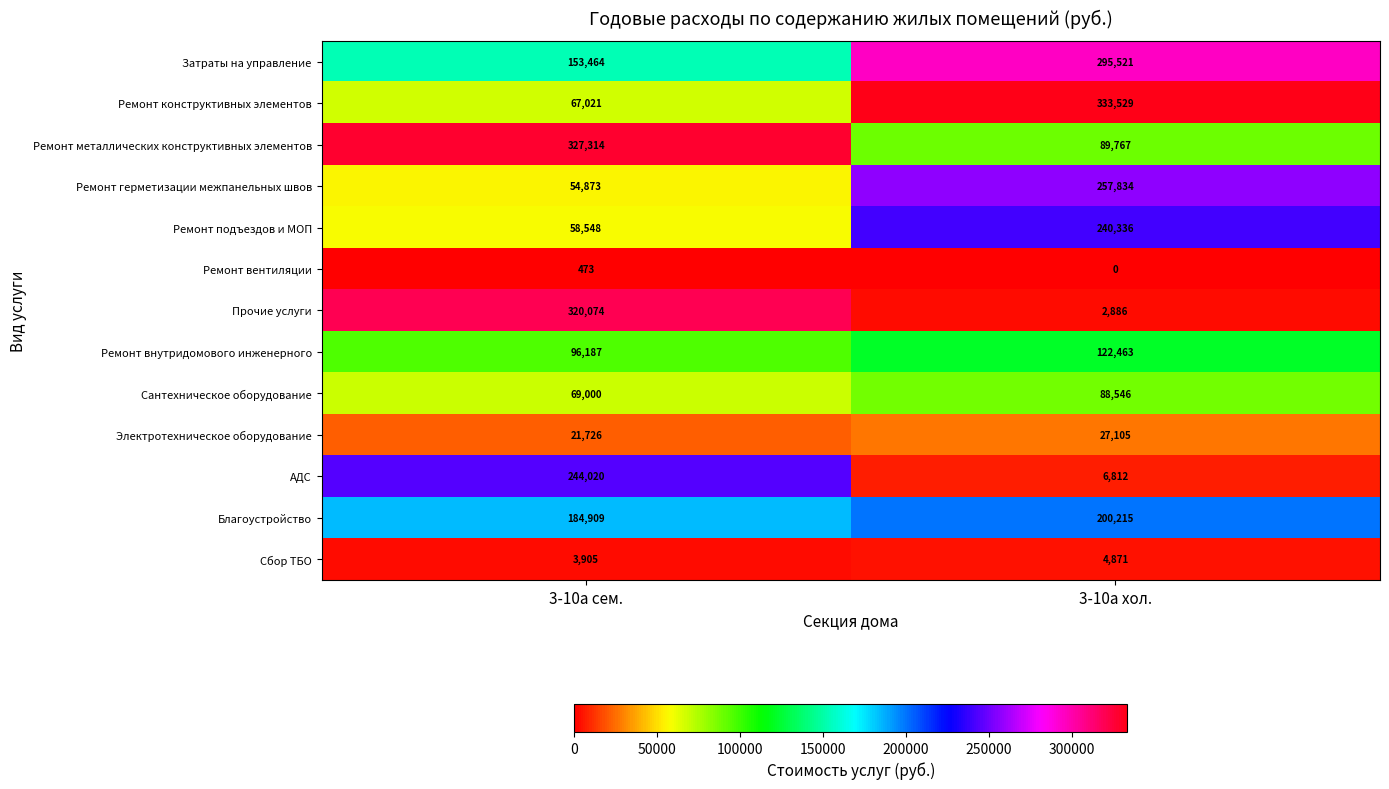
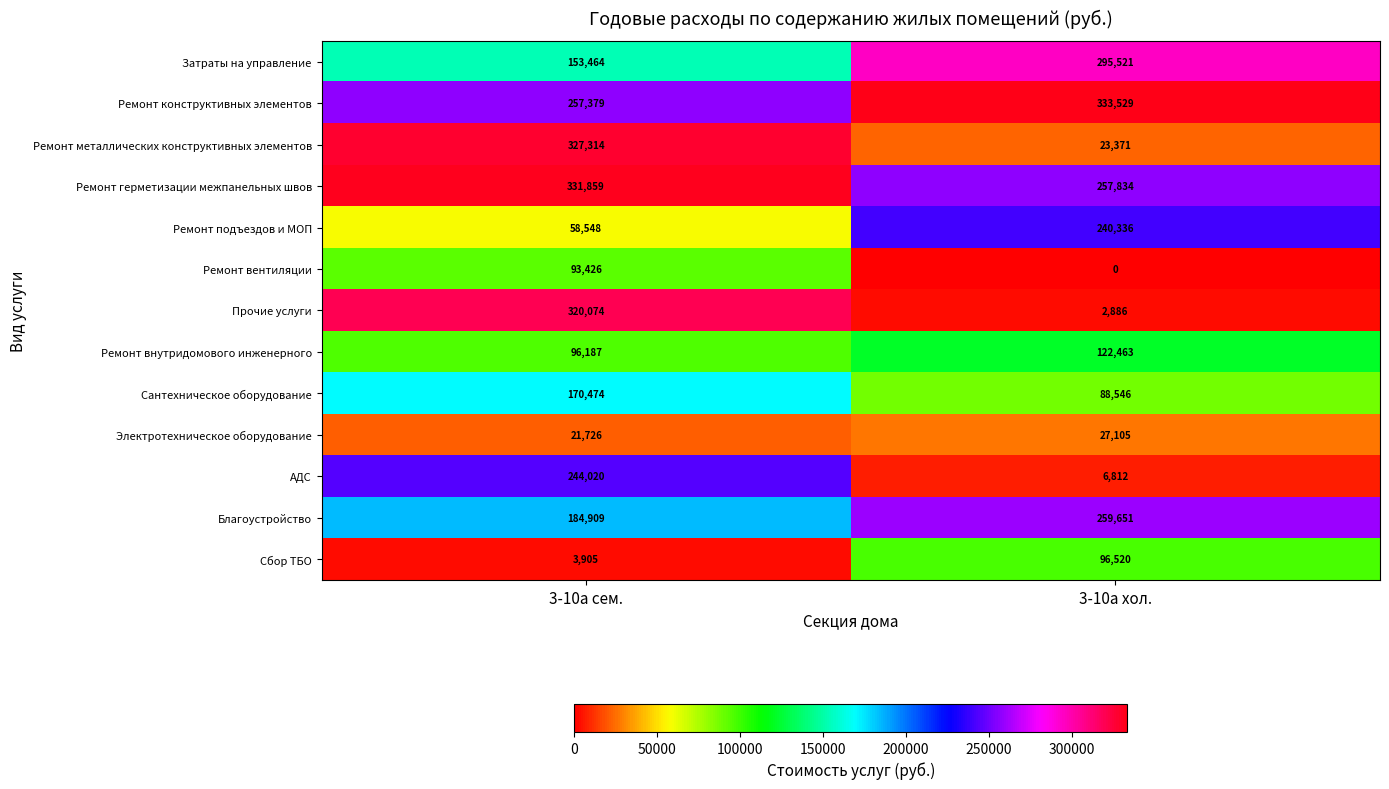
  {
    "Затраты на управление": {
      "3-10а сем.": "153,464",
      "3-10а хол.": "295,521"
    },
    "Ремонт конструктивных элементов": {
-     "3-10а сем.": "67,021",
+     "3-10а сем.": "257,379",
      "3-10а хол.": "333,529"
    },
    "Ремонт металлических конструктивных элементов": {
      "3-10а сем.": "327,314",
-     "3-10а хол.": "89,767"
+     "3-10а хол.": "23,371"
    },
    "Ремонт герметизации межпанельных швов": {
-     "3-10а сем.": "54,873",
+     "3-10а сем.": "331,859",
      "3-10а хол.": "257,834"
    },
    "Ремонт подъездов и МОП": {
      "3-10а сем.": "58,548",
      "3-10а хол.": "240,336"
    },
    "Ремонт вентиляции": {
-     "3-10а сем.": "473",
+     "3-10а сем.": "93,426",
      "3-10а хол.": "0"
    },
    "Прочие услуги": {
      "3-10а сем.": "320,074",
      "3-10а хол.": "2,886"
    },
    "Ремонт внутридомового инженерного": {
      "3-10а сем.": "96,187",
      "3-10а хол.": "122,463"
    },
    "Сантехническое оборудование": {
-     "3-10а сем.": "69,000",
+     "3-10а сем.": "170,474",
      "3-10а хол.": "88,546"
    },
    "Электротехническое оборудование": {
      "3-10а сем.": "21,726",
      "3-10а хол.": "27,105"
    },
    "АДС": {
      "3-10а сем.": "244,020",
      "3-10а хол.": "6,812"
    },
    "Благоустройство": {
      "3-10а сем.": "184,909",
-     "3-10а хол.": "200,215"
+     "3-10а хол.": "259,651"
    },
    "Сбор ТБО": {
      "3-10а сем.": "3,905",
-     "3-10а хол.": "4,871"
+     "3-10а хол.": "96,520"
    }
  }
